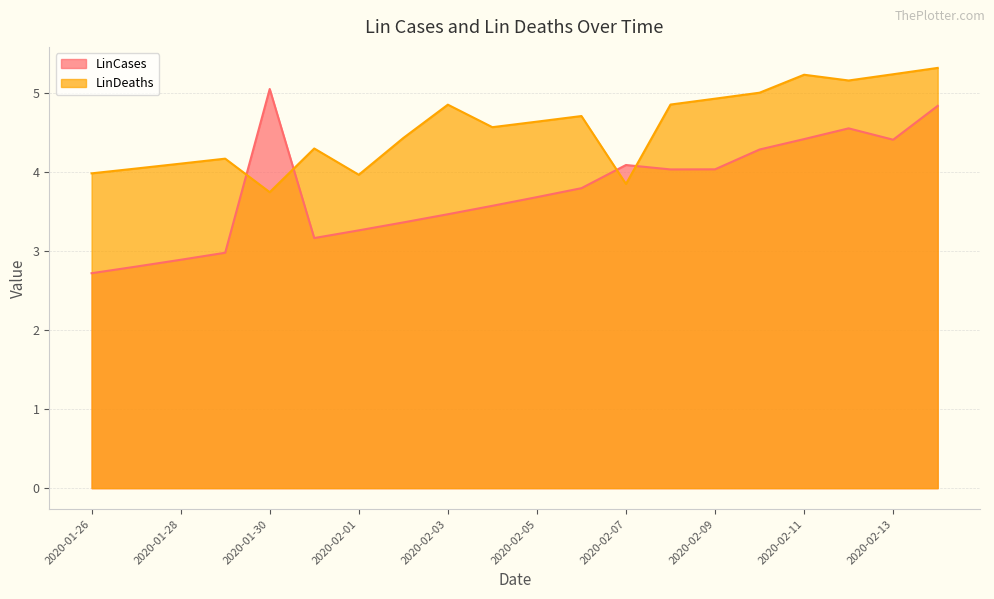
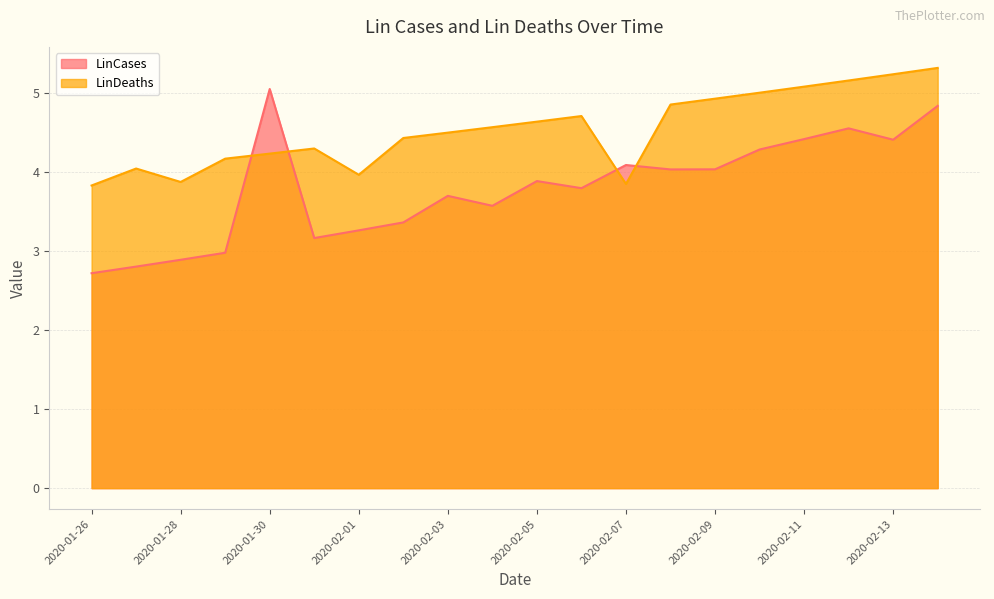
  {
    "LinCases": {
      "2020-01-26": 2.7,
      "2020-01-28": 2.9,
      "2020-01-30": 5.1,
      "2020-02-01": 3.3,
-     "2020-02-03": 3.5,
-     "2020-02-05": 3.7,
+     "2020-02-03": 3.7,
+     "2020-02-05": 3.9,
      "2020-02-07": 4.1,
      "2020-02-09": 4.0,
      "2020-02-11": 4.4,
      "2020-02-13": 4.4
    },
    "LinDeaths": {
-     "2020-01-26": 4.0,
-     "2020-01-28": 4.1,
-     "2020-01-30": 3.7,
+     "2020-01-26": 3.8,
+     "2020-01-28": 3.9,
+     "2020-01-30": 4.2,
      "2020-02-01": 4.0,
-     "2020-02-03": 4.9,
+     "2020-02-03": 4.5,
      "2020-02-05": 4.6,
      "2020-02-07": 3.9,
      "2020-02-09": 4.9,
-     "2020-02-11": 5.2,
+     "2020-02-11": 5.1,
      "2020-02-13": 5.2
    }
  }
